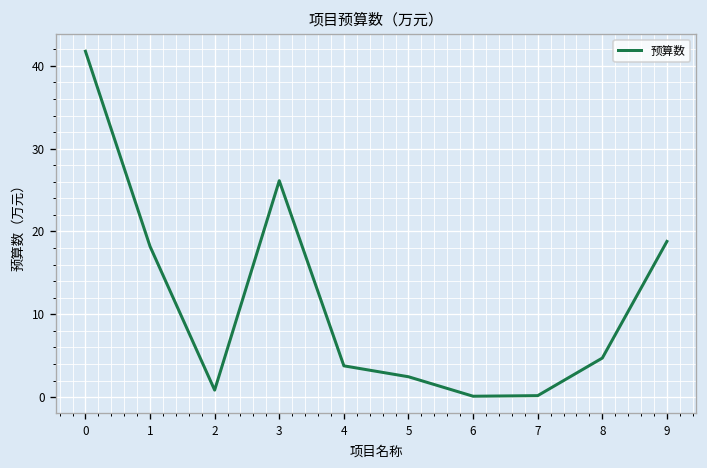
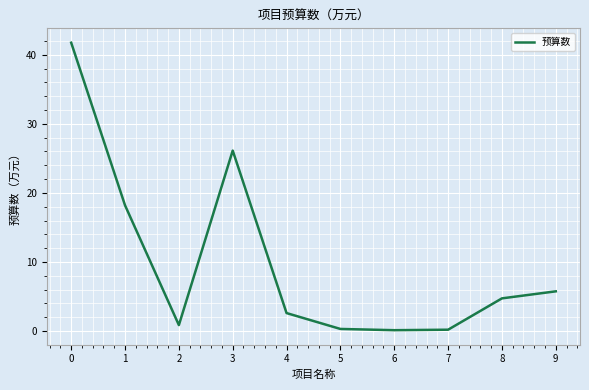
  {
    "0": 42,
    "1": 18,
    "2": 1,
    "3": 26,
-   "4": 4,
-   "5": 2,
+   "4": 3,
+   "5": 0,
    "6": 0,
    "7": 0,
    "8": 5,
-   "9": 19
+   "9": 6
  }
